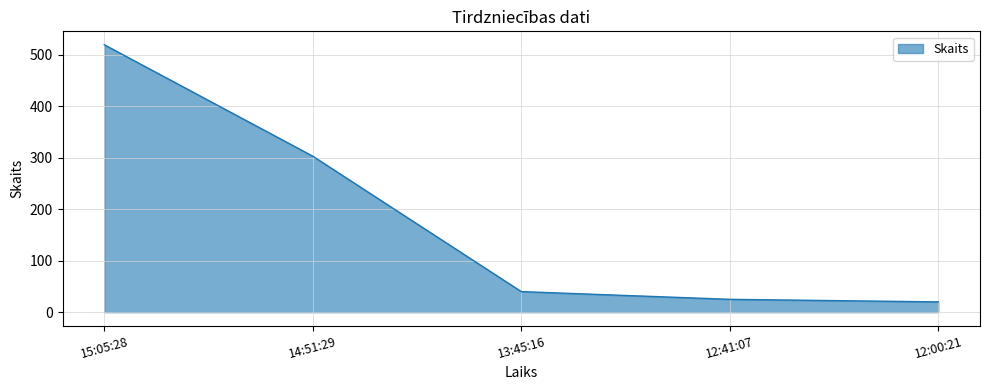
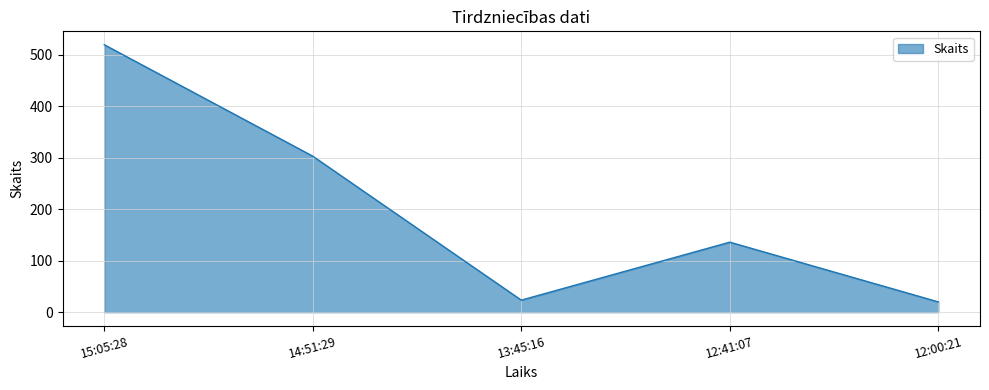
  {
    "15:05:28": 520,
    "14:51:29": 300,
-   "13:45:16": 40,
-   "12:41:07": 30,
+   "13:45:16": 20,
+   "12:41:07": 140,
    "12:00:21": 20
  }
